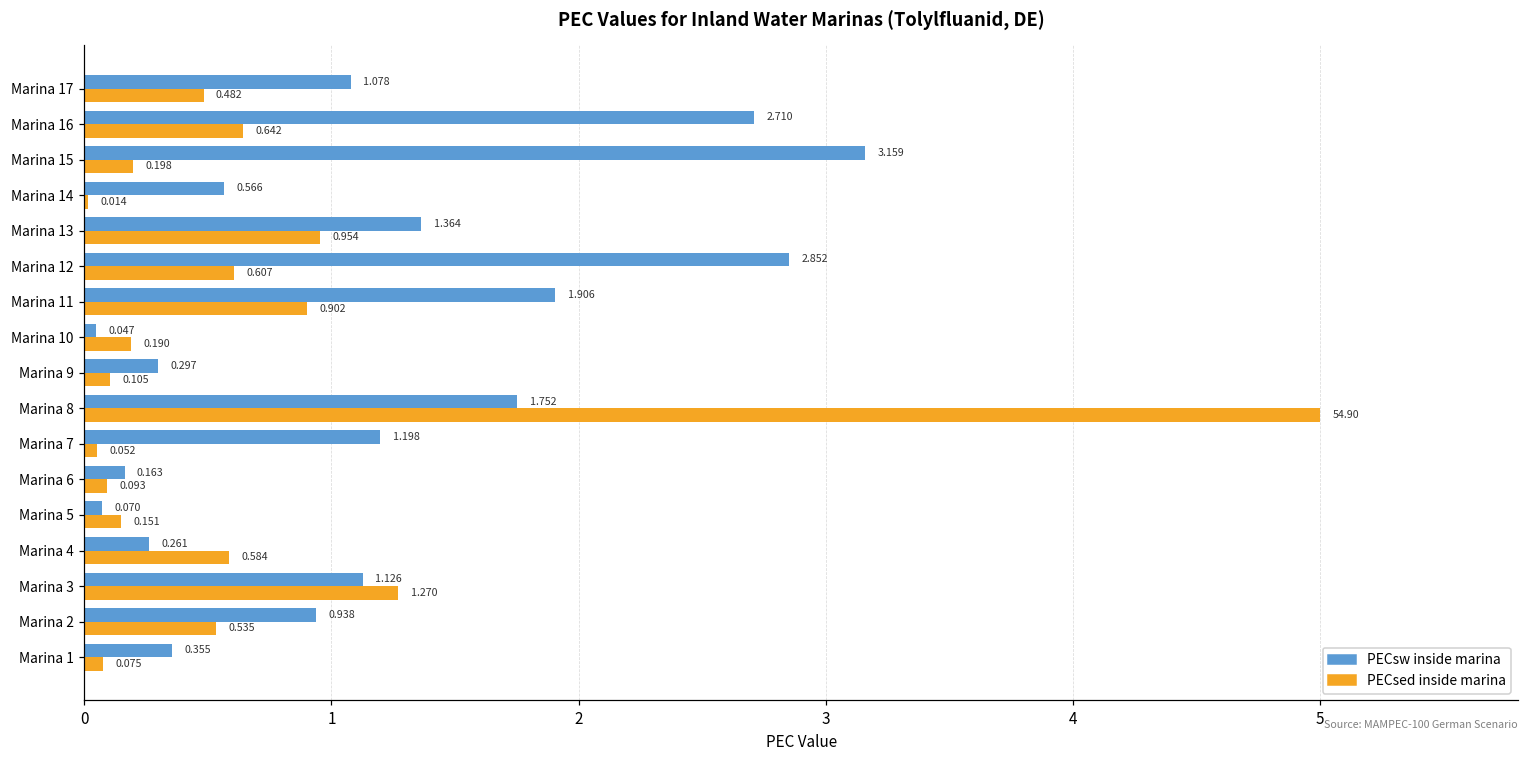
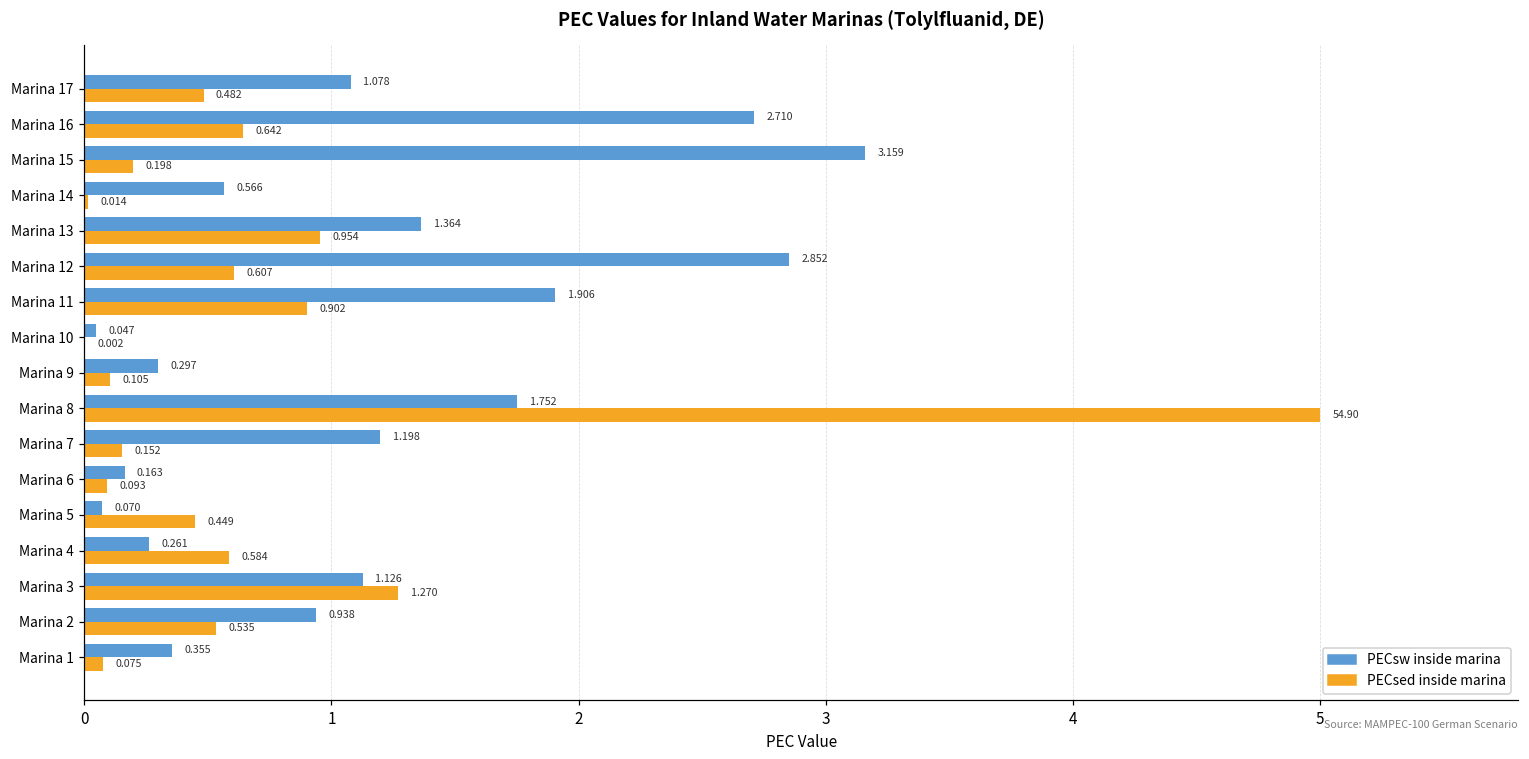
  {
    "PECsw inside marina": {
      "Marina 17": 1.078,
      "Marina 16": 2.710,
      "Marina 15": 3.159,
      "Marina 14": 0.566,
      "Marina 13": 1.364,
      "Marina 12": 2.852,
      "Marina 11": 1.906,
      "Marina 10": 0.047,
      "Marina 9": 0.297,
      "Marina 8": 1.752,
      "Marina 7": 1.198,
      "Marina 6": 0.163,
      "Marina 5": 0.070,
      "Marina 4": 0.261,
      "Marina 3": 1.126,
      "Marina 2": 0.938,
      "Marina 1": 0.355
    },
    "PECsed inside marina": {
      "Marina 17": 0.482,
      "Marina 16": 0.642,
      "Marina 15": 0.198,
      "Marina 14": 0.014,
      "Marina 13": 0.954,
      "Marina 12": 0.607,
      "Marina 11": 0.902,
-     "Marina 10": 0.190,
+     "Marina 10": 0.002,
      "Marina 9": 0.105,
-     "Marina 7": 0.052,
+     "Marina 7": 0.152,
      "Marina 6": 0.093,
-     "Marina 5": 0.151,
+     "Marina 5": 0.449,
      "Marina 4": 0.584,
      "Marina 3": 1.270,
      "Marina 2": 0.535,
      "Marina 1": 0.075
    }
  }
